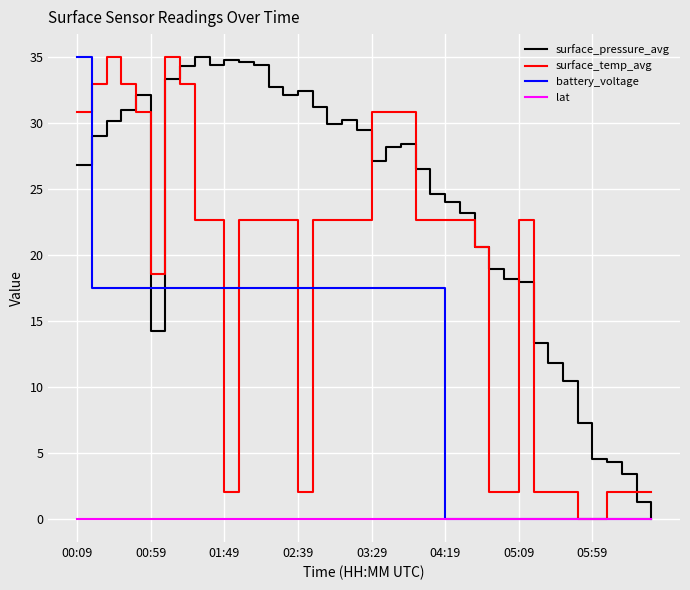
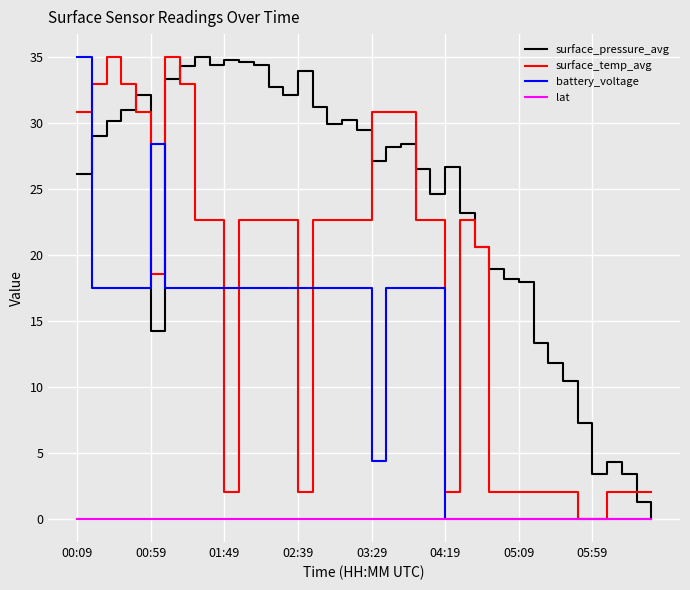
  {
    "surface_pressure_avg": {
-     "00:09": 26.8,
+     "00:09": 26.2,
      "00:59": 14.2,
      "01:49": 34.8,
-     "02:39": 32.4,
+     "02:39": 33.9,
      "03:29": 27.1,
-     "04:19": 24.0,
+     "04:19": 26.7,
      "05:09": 17.9,
-     "05:59": 4.5
+     "05:59": 3.4
    },
    "surface_temp_avg": {
      "00:09": 30.9,
      "00:59": 18.5,
      "01:49": 2.1,
      "02:39": 2.1,
      "03:29": 30.9,
-     "04:19": 22.6,
-     "05:09": 22.6
+     "04:19": 2.1,
+     "05:09": 2.1
    },
    "battery_voltage": {
      "00:09": 35.0,
-     "00:59": 17.5,
+     "00:59": 28.4,
      "01:49": 17.5,
      "02:39": 17.5,
-     "03:29": 17.5
+     "03:29": 4.4
    },
    "lat": {
      "00:09": 0.0,
      "00:59": 0.0,
      "01:49": 0.0,
      "02:39": 0.0,
      "03:29": 0.0
    }
  }
